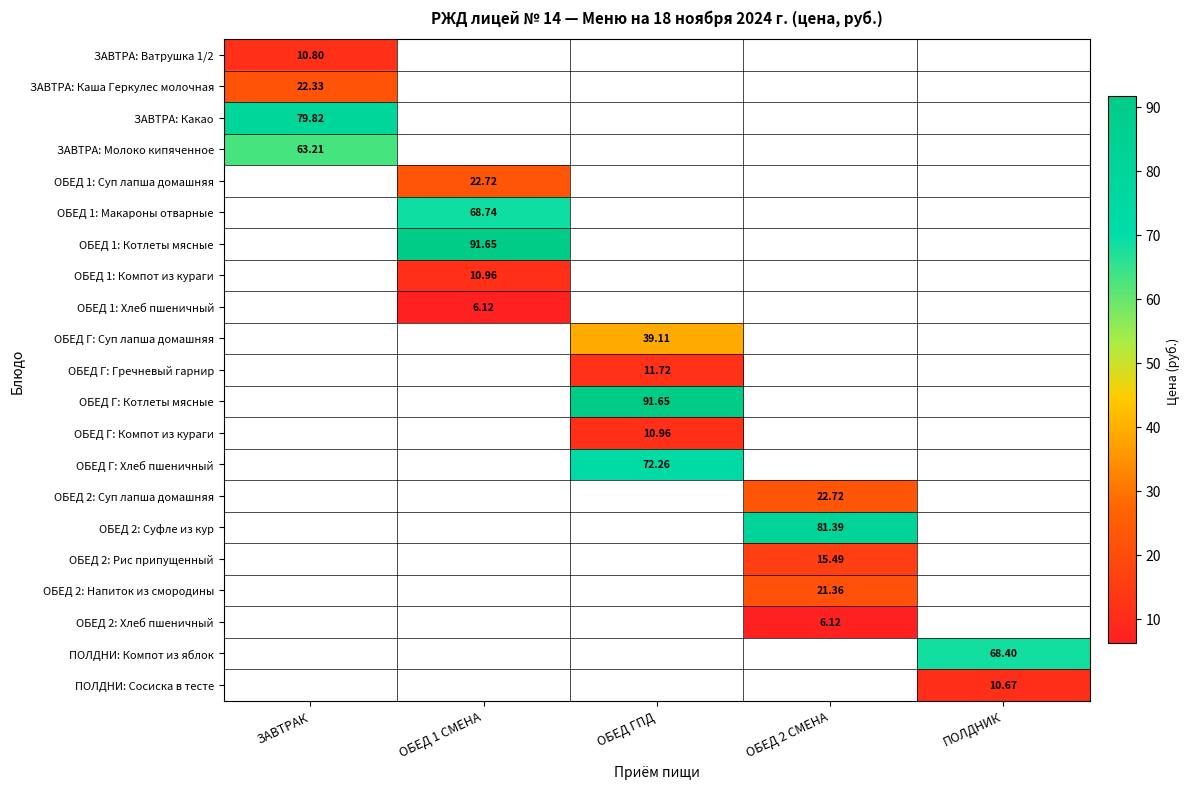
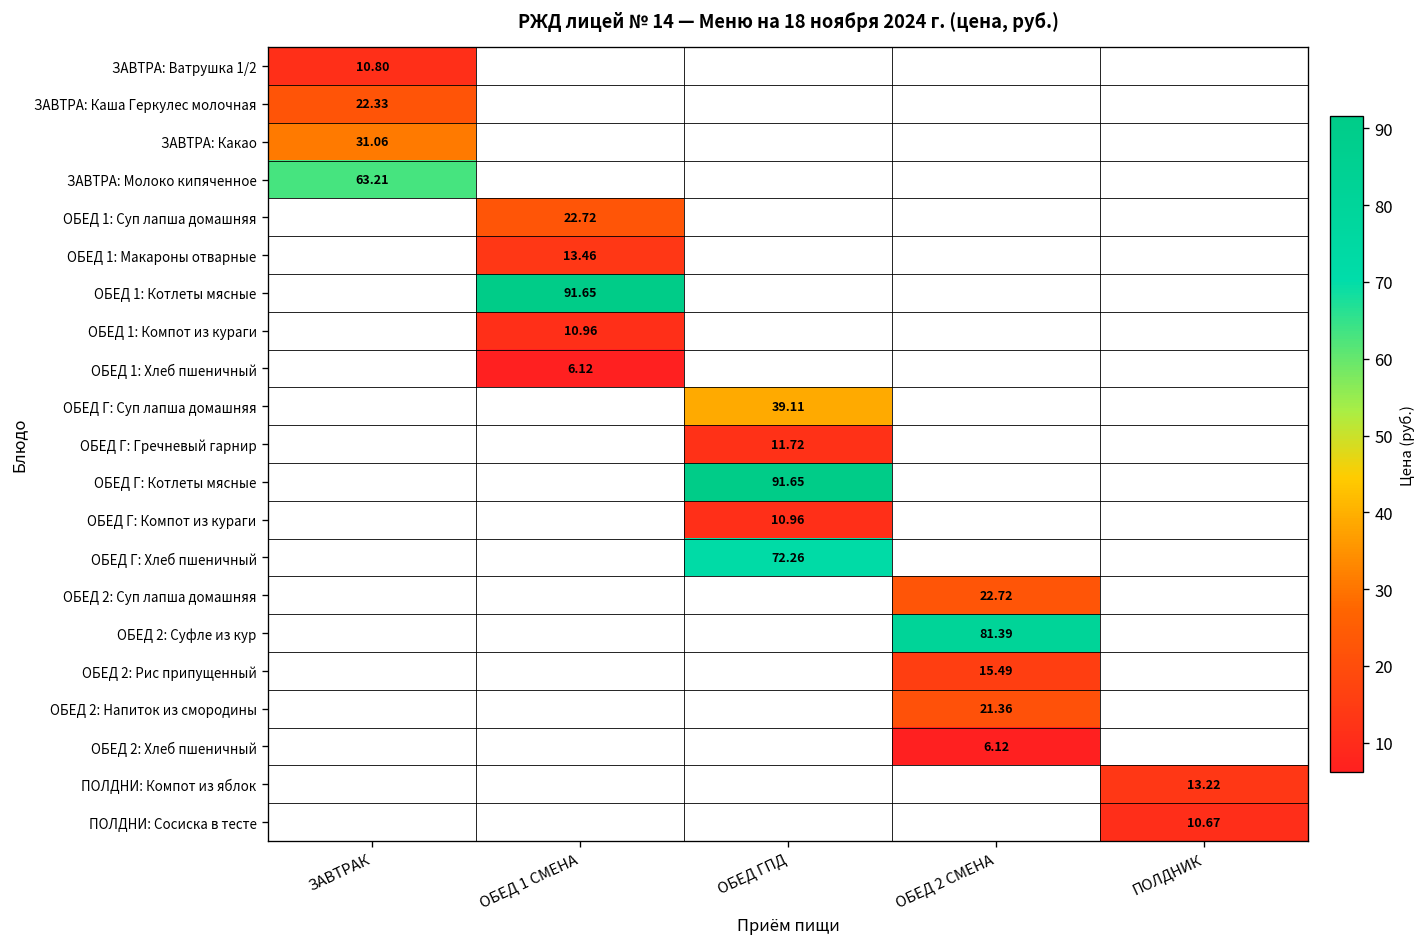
  {
    "ЗАВТРА: Ватрушка 1/2": {
      "ЗАВТРАК": 10.80
    },
    "ЗАВТРА: Каша Геркулес молочная": {
      "ЗАВТРАК": 22.33
    },
    "ЗАВТРА: Какао": {
-     "ЗАВТРАК": 79.82
+     "ЗАВТРАК": 31.06
    },
    "ЗАВТРА: Молоко кипяченное": {
      "ЗАВТРАК": 63.21
    },
    "ОБЕД 1: Суп лапша домашняя": {
      "ОБЕД 1 СМЕНА": 22.72
    },
    "ОБЕД 1: Макароны отварные": {
-     "ОБЕД 1 СМЕНА": 68.74
+     "ОБЕД 1 СМЕНА": 13.46
    },
    "ОБЕД 1: Котлеты мясные": {
      "ОБЕД 1 СМЕНА": 91.65
    },
    "ОБЕД 1: Компот из кураги": {
      "ОБЕД 1 СМЕНА": 10.96
    },
    "ОБЕД 1: Хлеб пшеничный": {
      "ОБЕД 1 СМЕНА": 6.12
    },
    "ОБЕД Г: Суп лапша домашняя": {
      "ОБЕД ГПД": 39.11
    },
    "ОБЕД Г: Гречневый гарнир": {
      "ОБЕД ГПД": 11.72
    },
    "ОБЕД Г: Котлеты мясные": {
      "ОБЕД ГПД": 91.65
    },
    "ОБЕД Г: Компот из кураги": {
      "ОБЕД ГПД": 10.96
    },
    "ОБЕД Г: Хлеб пшеничный": {
      "ОБЕД ГПД": 72.26
    },
    "ОБЕД 2: Суп лапша домашняя": {
      "ОБЕД 2 СМЕНА": 22.72
    },
    "ОБЕД 2: Суфле из кур": {
      "ОБЕД 2 СМЕНА": 81.39
    },
    "ОБЕД 2: Рис припущенный": {
      "ОБЕД 2 СМЕНА": 15.49
    },
    "ОБЕД 2: Напиток из смородины": {
      "ОБЕД 2 СМЕНА": 21.36
    },
    "ОБЕД 2: Хлеб пшеничный": {
      "ОБЕД 2 СМЕНА": 6.12
    },
    "ПОЛДНИ: Компот из яблок": {
-     "ПОЛДНИК": 68.40
+     "ПОЛДНИК": 13.22
    },
    "ПОЛДНИ: Сосиска в тесте": {
      "ПОЛДНИК": 10.67
    }
  }
